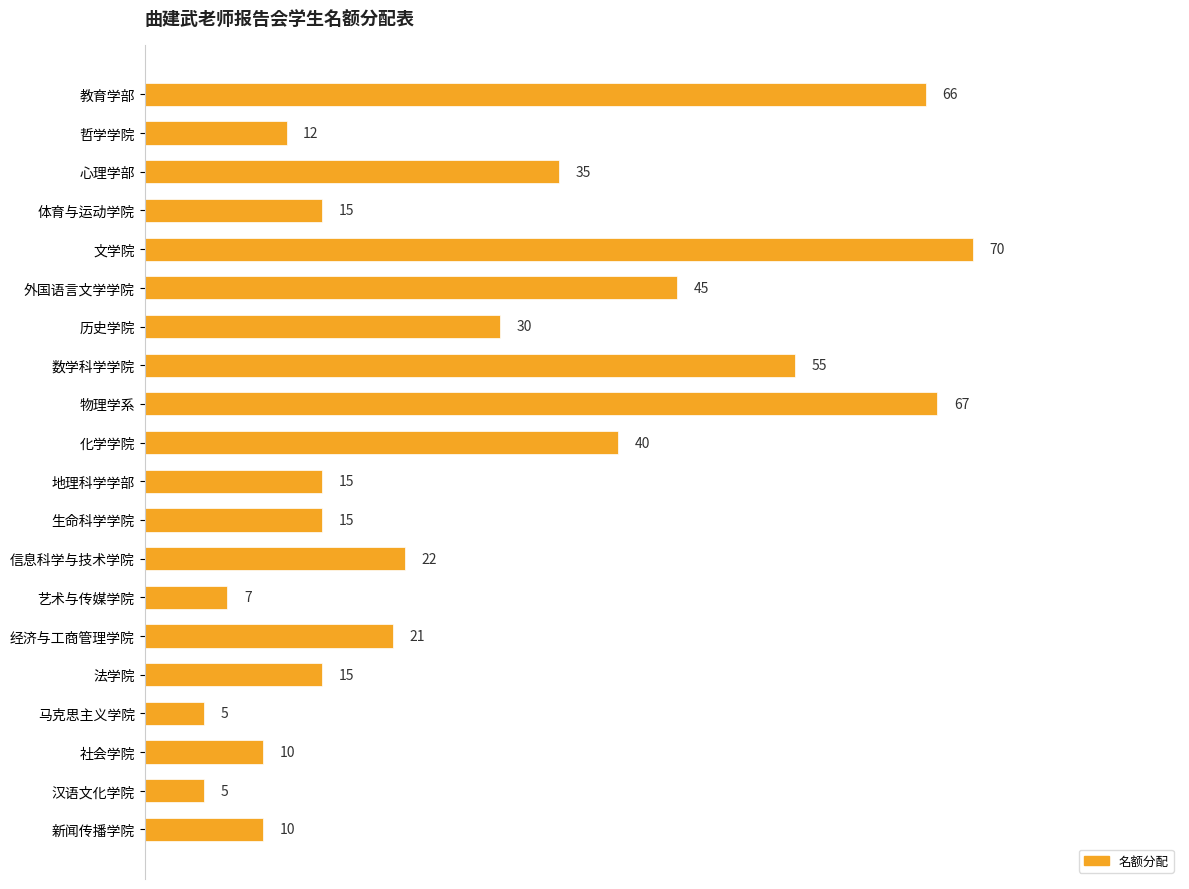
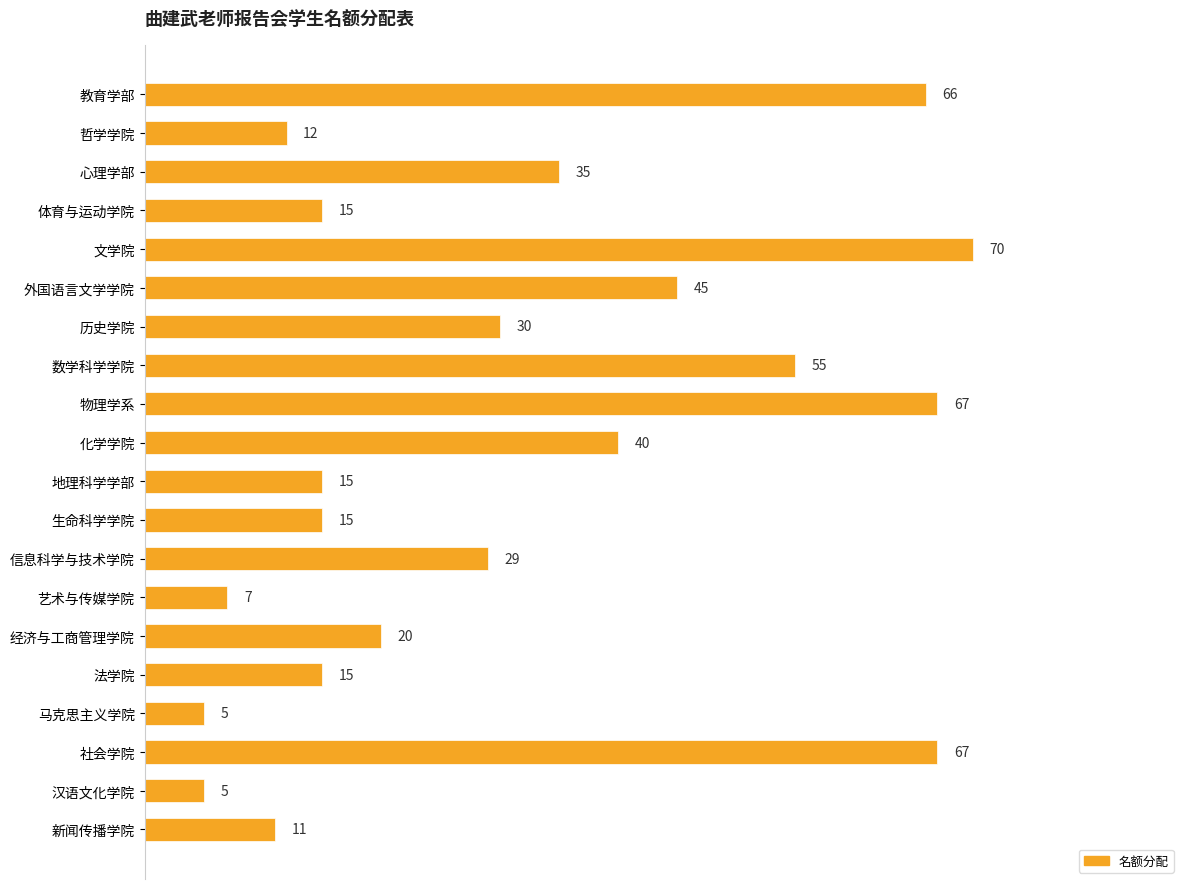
  {
    "教育学部": 66,
    "哲学学院": 12,
    "心理学部": 35,
    "体育与运动学院": 15,
    "文学院": 70,
    "外国语言文学学院": 45,
    "历史学院": 30,
    "数学科学学院": 55,
    "物理学系": 67,
    "化学学院": 40,
    "地理科学学部": 15,
    "生命科学学院": 15,
-   "信息科学与技术学院": 22,
+   "信息科学与技术学院": 29,
    "艺术与传媒学院": 7,
-   "经济与工商管理学院": 21,
+   "经济与工商管理学院": 20,
    "法学院": 15,
    "马克思主义学院": 5,
-   "社会学院": 10,
+   "社会学院": 67,
    "汉语文化学院": 5,
-   "新闻传播学院": 10
+   "新闻传播学院": 11
  }
